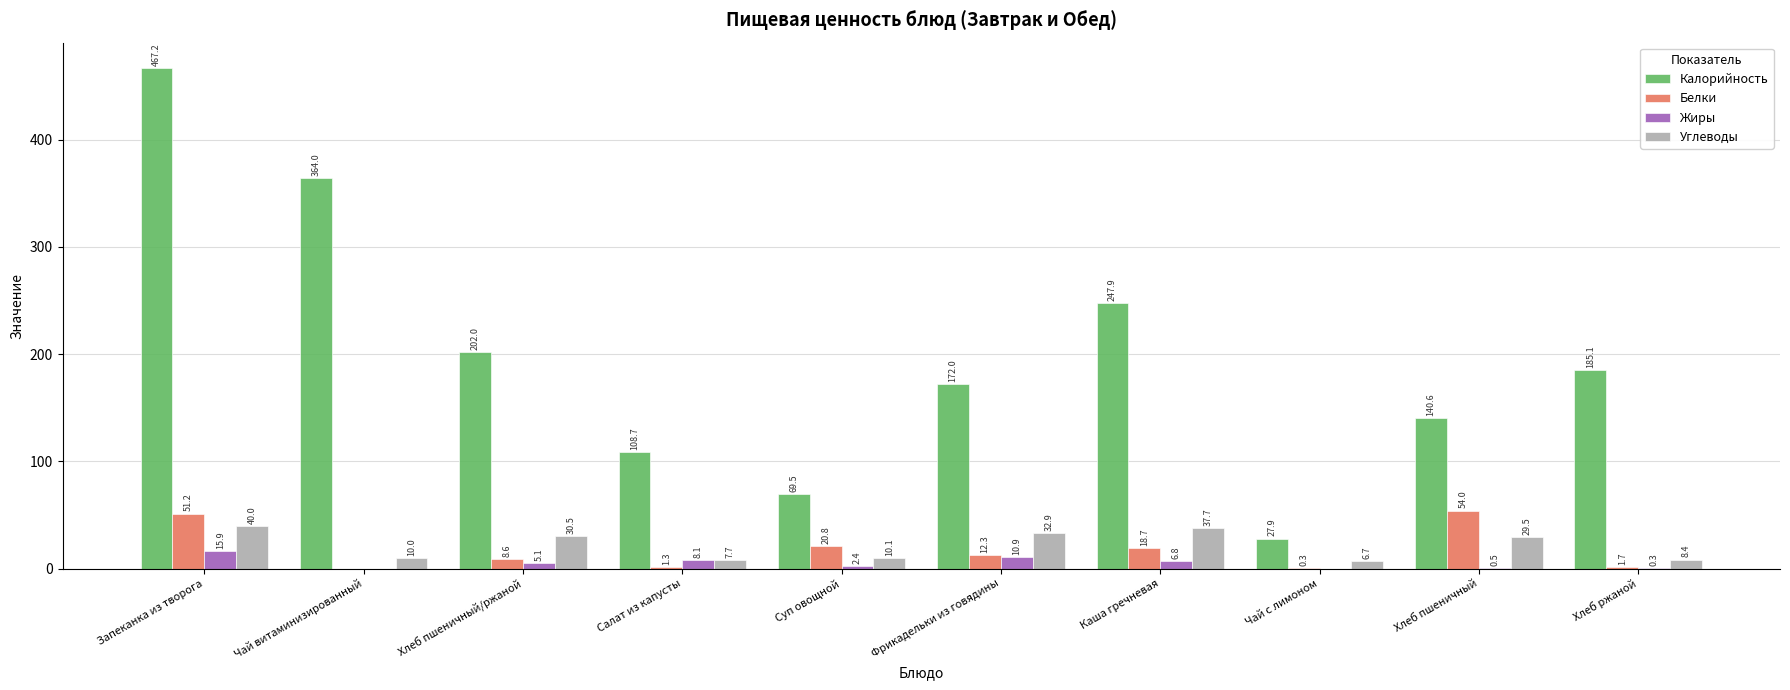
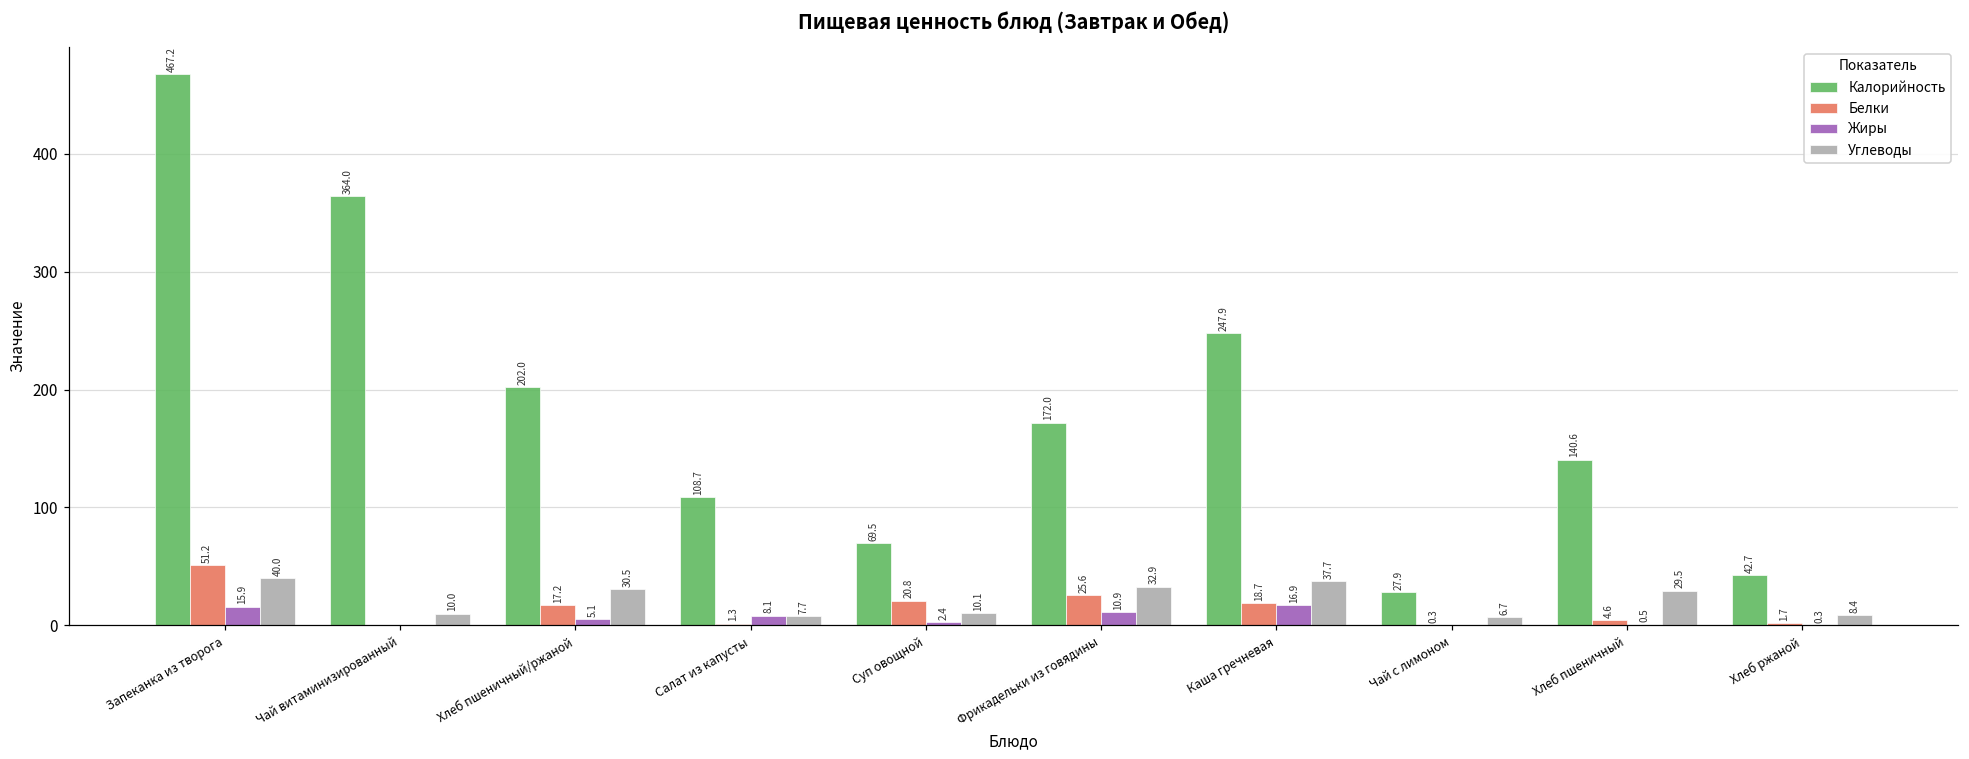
  {
    "Калорийность": {
      "Запеканка из творога": 467.2,
      "Чай витаминизированный": 364.0,
      "Хлеб пшеничный/ржаной": 202.0,
      "Салат из капусты": 108.7,
      "Суп овощной": 69.5,
      "Фрикадельки из говядины": 172.0,
      "Каша гречневая": 247.9,
      "Чай с лимоном": 27.9,
      "Хлеб пшеничный": 140.6,
-     "Хлеб ржаной": 185.1
+     "Хлеб ржаной": 42.7
    },
    "Белки": {
      "Запеканка из творога": 51.2,
-     "Хлеб пшеничный/ржаной": 8.6,
+     "Хлеб пшеничный/ржаной": 17.2,
      "Салат из капусты": 1.3,
      "Суп овощной": 20.8,
-     "Фрикадельки из говядины": 12.3,
+     "Фрикадельки из говядины": 25.6,
      "Каша гречневая": 18.7,
      "Чай с лимоном": 0.3,
-     "Хлеб пшеничный": 54.0,
+     "Хлеб пшеничный": 4.6,
      "Хлеб ржаной": 1.7
    },
    "Жиры": {
      "Запеканка из творога": 15.9,
      "Хлеб пшеничный/ржаной": 5.1,
      "Салат из капусты": 8.1,
      "Суп овощной": 2.4,
      "Фрикадельки из говядины": 10.9,
-     "Каша гречневая": 6.8,
+     "Каша гречневая": 16.9,
      "Хлеб пшеничный": 0.5,
      "Хлеб ржаной": 0.3
    },
    "Углеводы": {
      "Запеканка из творога": 40.0,
      "Чай витаминизированный": 10.0,
      "Хлеб пшеничный/ржаной": 30.5,
      "Салат из капусты": 7.7,
      "Суп овощной": 10.1,
      "Фрикадельки из говядины": 32.9,
      "Каша гречневая": 37.7,
      "Чай с лимоном": 6.7,
      "Хлеб пшеничный": 29.5,
      "Хлеб ржаной": 8.4
    }
  }
